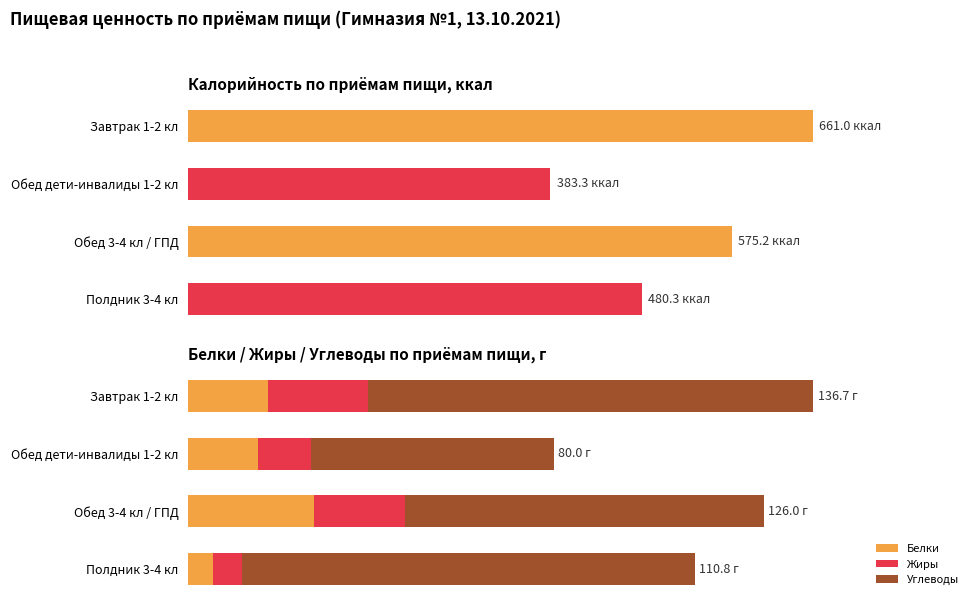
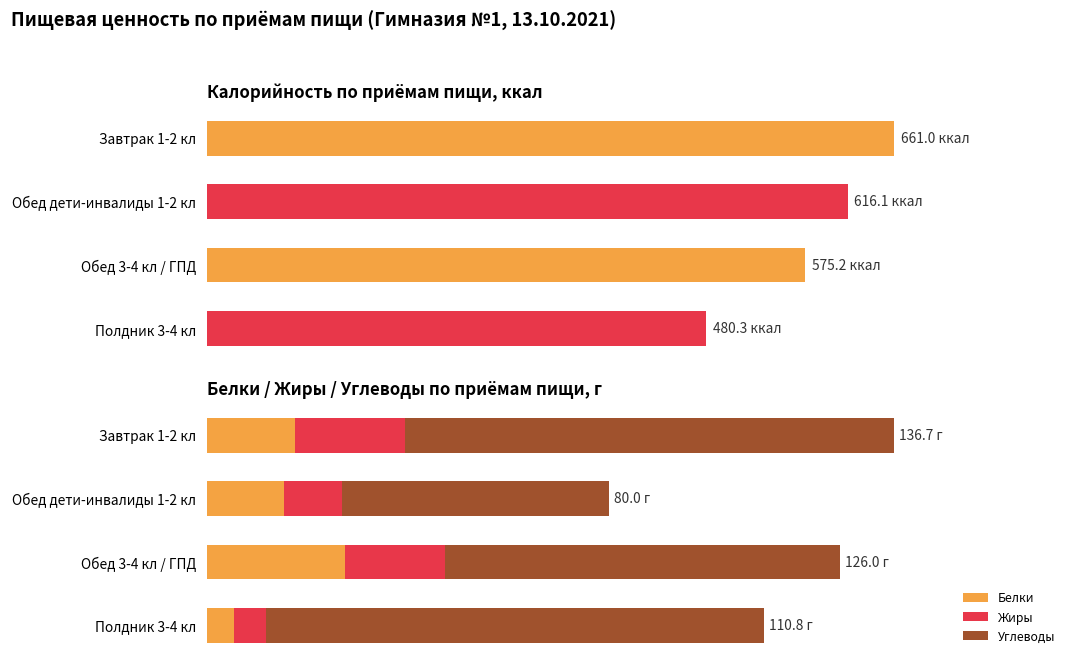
  {
    "Калорийность по приёмам пищи, ккал": {
      "Завтрак 1-2 кл": 661.0,
-     "Обед дети-инвалиды 1-2 кл": 383.3,
+     "Обед дети-инвалиды 1-2 кл": 616.1,
      "Обед 3-4 кл / ГПД": 575.2,
      "Полдник 3-4 кл": 480.3
    }
  }
